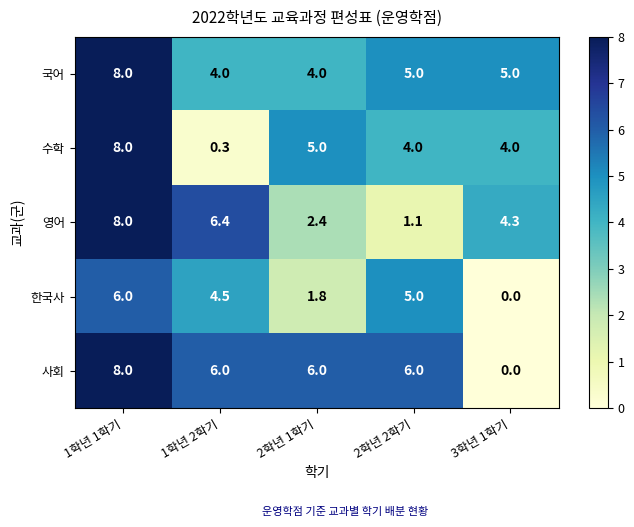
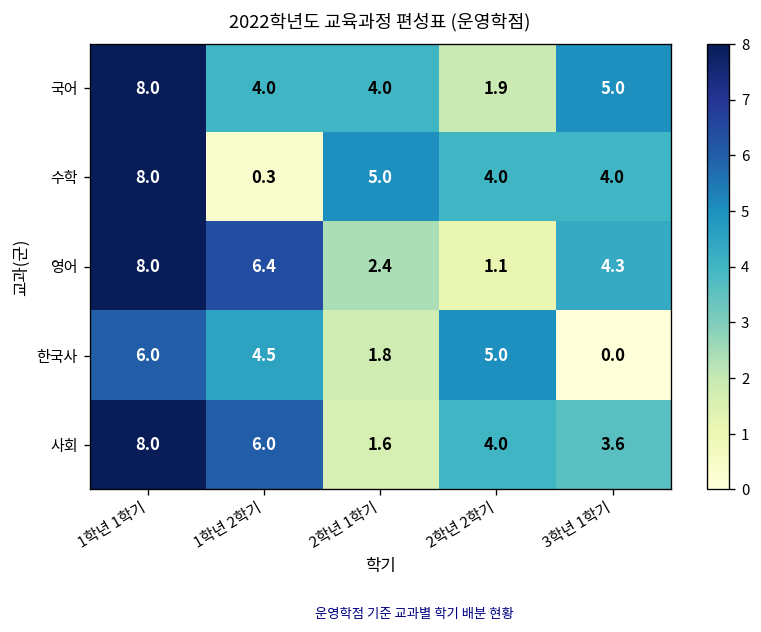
  {
    "국어": {
      "1학년 1학기": 8.0,
      "1학년 2학기": 4.0,
      "2학년 1학기": 4.0,
-     "2학년 2학기": 5.0,
+     "2학년 2학기": 1.9,
      "3학년 1학기": 5.0
    },
    "수학": {
      "1학년 1학기": 8.0,
      "1학년 2학기": 0.3,
      "2학년 1학기": 5.0,
      "2학년 2학기": 4.0,
      "3학년 1학기": 4.0
    },
    "영어": {
      "1학년 1학기": 8.0,
      "1학년 2학기": 6.4,
      "2학년 1학기": 2.4,
      "2학년 2학기": 1.1,
      "3학년 1학기": 4.3
    },
    "한국사": {
      "1학년 1학기": 6.0,
      "1학년 2학기": 4.5,
      "2학년 1학기": 1.8,
      "2학년 2학기": 5.0,
      "3학년 1학기": 0.0
    },
    "사회": {
      "1학년 1학기": 8.0,
      "1학년 2학기": 6.0,
-     "2학년 1학기": 6.0,
-     "2학년 2학기": 6.0,
-     "3학년 1학기": 0.0
+     "2학년 1학기": 1.6,
+     "2학년 2학기": 4.0,
+     "3학년 1학기": 3.6
    }
  }
